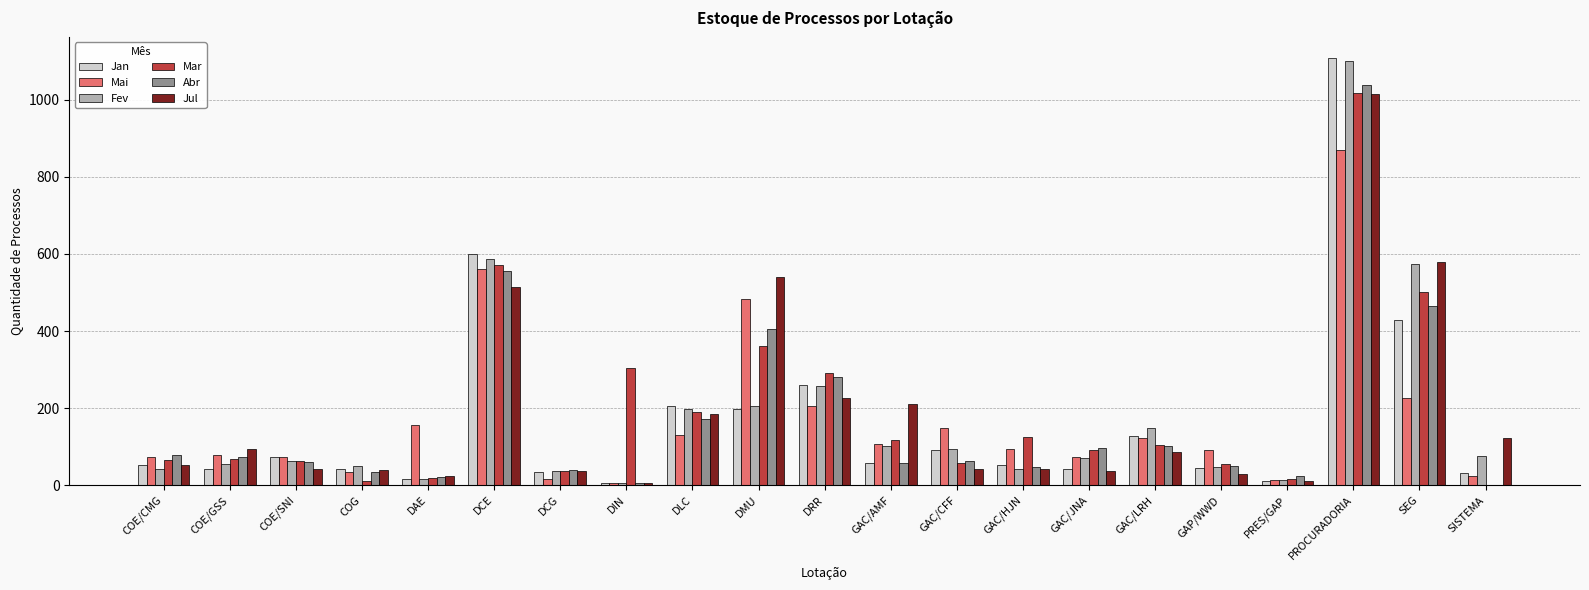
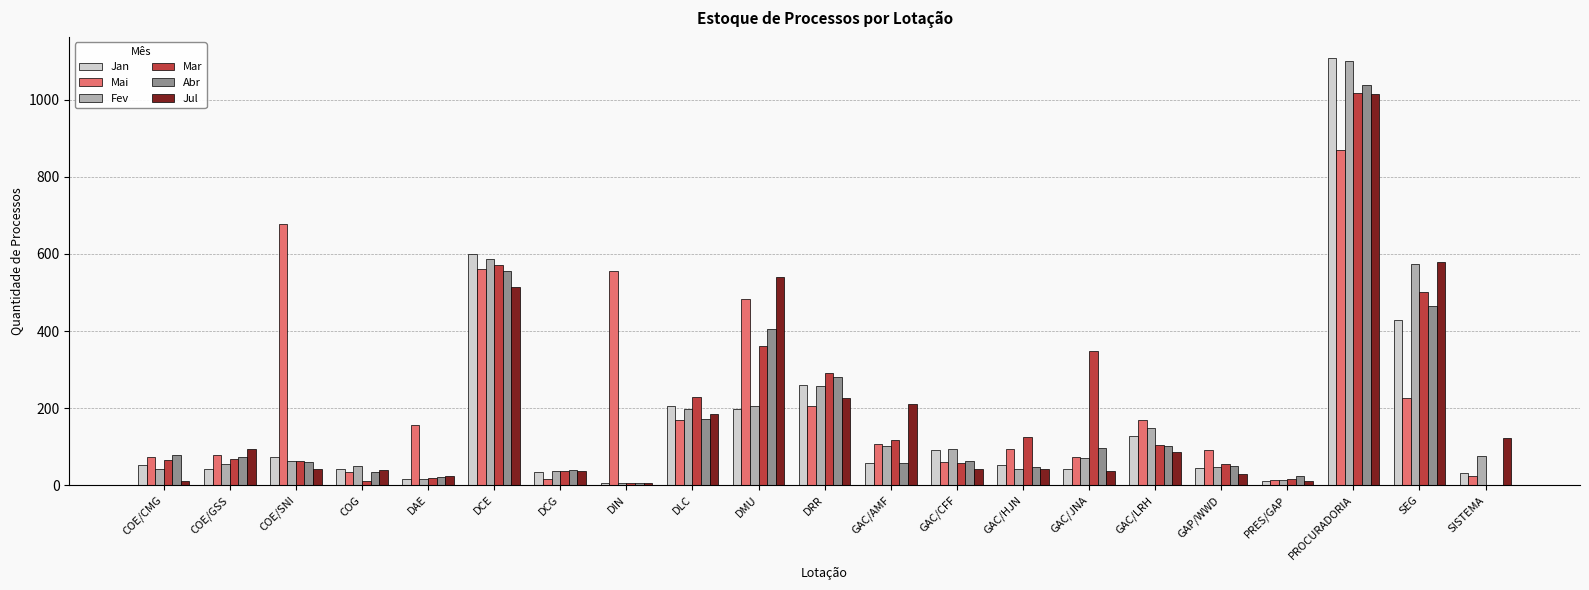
  {
    "Mai": {
      "COE/CMG": 70,
      "COE/GSS": 80,
-     "COE/SNI": 70,
+     "COE/SNI": 680,
      "COG": 40,
      "DAE": 160,
      "DCE": 560,
      "DCG": 20,
-     "DIN": 10,
-     "DLC": 130,
+     "DIN": 560,
+     "DLC": 170,
      "DMU": 480,
      "DRR": 210,
      "GAC/AMF": 110,
-     "GAC/CFF": 150,
+     "GAC/CFF": 60,
      "GAC/HJN": 100,
      "GAC/JNA": 70,
-     "GAC/LRH": 120,
+     "GAC/LRH": 170,
      "GAP/WWD": 90,
      "PRES/GAP": 10,
      "PROCURADORIA": 870,
      "SEG": 230,
      "SISTEMA": 20
    },
    "Mar": {
      "COE/CMG": 70,
      "COE/GSS": 70,
      "COE/SNI": 60,
      "COG": 10,
      "DAE": 20,
      "DCE": 570,
      "DCG": 40,
-     "DIN": 310,
-     "DLC": 190,
+     "DIN": 10,
+     "DLC": 230,
      "DMU": 360,
      "DRR": 290,
      "GAC/AMF": 120,
      "GAC/CFF": 60,
      "GAC/HJN": 130,
-     "GAC/JNA": 90,
+     "GAC/JNA": 350,
      "GAC/LRH": 110,
      "GAP/WWD": 50,
      "PRES/GAP": 20,
      "PROCURADORIA": 1020,
      "SEG": 500,
      "SISTEMA": 0
    },
    "Jul": {
-     "COE/CMG": 50,
+     "COE/CMG": 10,
      "COE/GSS": 90,
      "COE/SNI": 40,
      "COG": 40,
      "DAE": 20,
      "DCE": 520,
      "DCG": 40,
      "DLC": 190,
      "DMU": 540,
      "DRR": 230,
      "GAC/AMF": 210,
      "GAC/CFF": 40,
      "GAC/HJN": 40,
      "GAC/JNA": 40,
      "GAC/LRH": 90,
      "GAP/WWD": 30,
      "PRES/GAP": 10,
      "PROCURADORIA": 1020,
      "SEG": 580,
      "SISTEMA": 120
    }
  }
